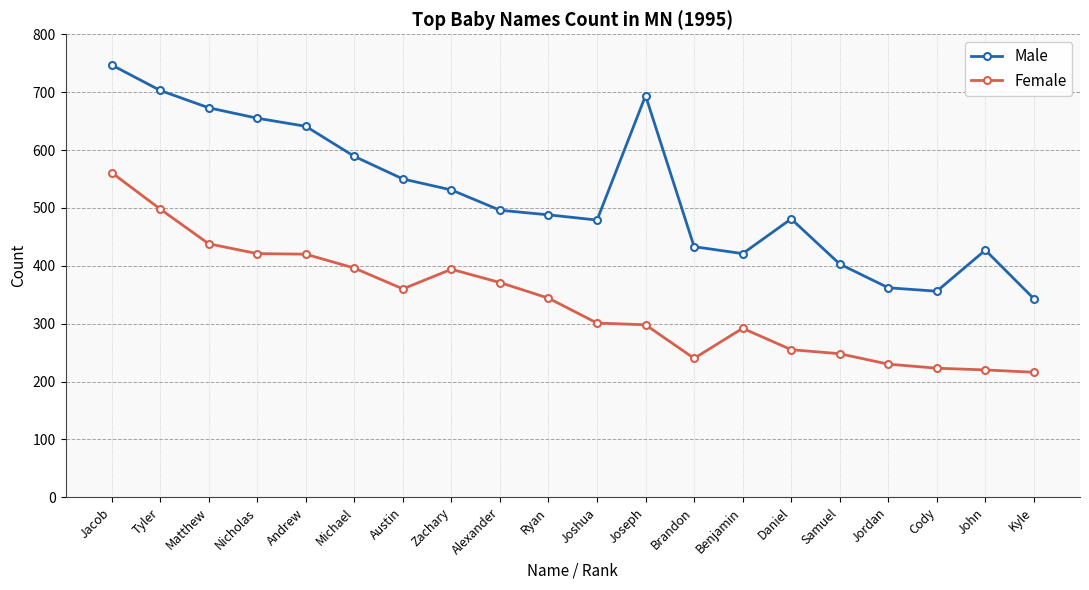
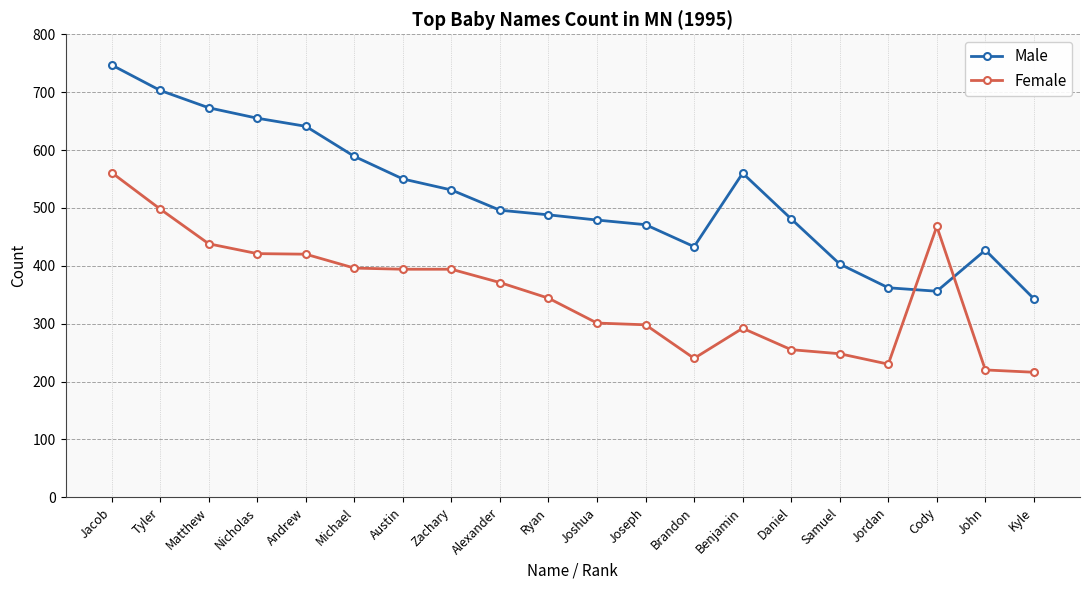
  {
    "Male": {
      "Jacob": 750,
      "Tyler": 700,
      "Matthew": 670,
      "Nicholas": 660,
      "Andrew": 640,
      "Michael": 590,
      "Austin": 550,
      "Zachary": 530,
      "Alexander": 500,
      "Ryan": 490,
      "Joshua": 480,
-     "Joseph": 690,
+     "Joseph": 470,
      "Brandon": 430,
-     "Benjamin": 420,
+     "Benjamin": 560,
      "Daniel": 480,
      "Samuel": 400,
      "Jordan": 360,
      "Cody": 360,
      "John": 430,
      "Kyle": 340
    },
    "Female": {
      "Jacob": 560,
      "Tyler": 500,
      "Matthew": 440,
      "Nicholas": 420,
      "Andrew": 420,
      "Michael": 400,
-     "Austin": 360,
+     "Austin": 390,
      "Zachary": 390,
      "Alexander": 370,
      "Ryan": 340,
      "Joshua": 300,
      "Joseph": 300,
      "Brandon": 240,
      "Benjamin": 290,
      "Daniel": 260,
      "Samuel": 250,
      "Jordan": 230,
-     "Cody": 220,
+     "Cody": 470,
      "John": 220,
      "Kyle": 220
    }
  }
